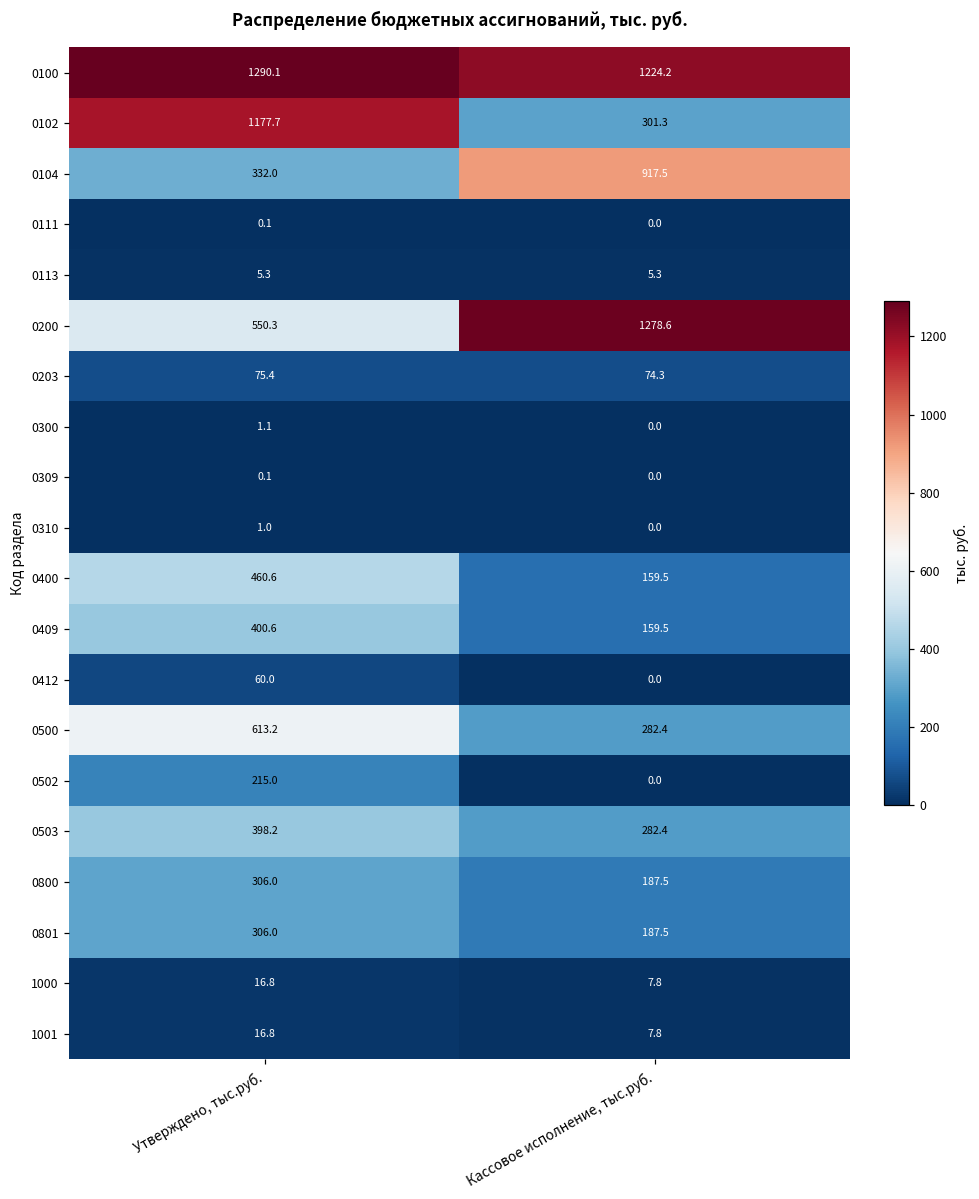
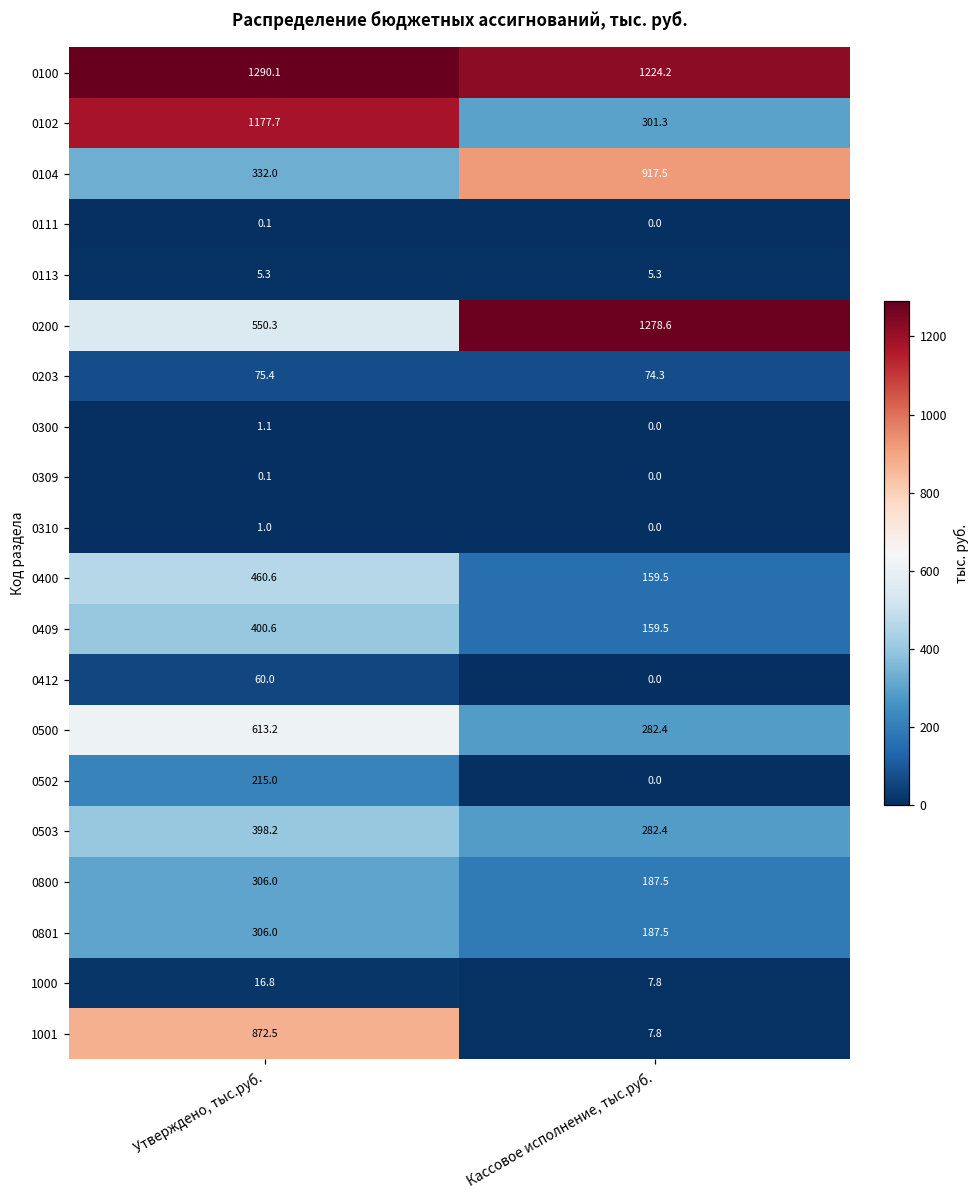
  {
    "0100": {
      "Утверждено, тыс.руб.": 1290.1,
      "Кассовое исполнение, тыс.руб.": 1224.2
    },
    "0102": {
      "Утверждено, тыс.руб.": 1177.7,
      "Кассовое исполнение, тыс.руб.": 301.3
    },
    "0104": {
      "Утверждено, тыс.руб.": 332.0,
      "Кассовое исполнение, тыс.руб.": 917.5
    },
    "0111": {
      "Утверждено, тыс.руб.": 0.1,
      "Кассовое исполнение, тыс.руб.": 0.0
    },
    "0113": {
      "Утверждено, тыс.руб.": 5.3,
      "Кассовое исполнение, тыс.руб.": 5.3
    },
    "0200": {
      "Утверждено, тыс.руб.": 550.3,
      "Кассовое исполнение, тыс.руб.": 1278.6
    },
    "0203": {
      "Утверждено, тыс.руб.": 75.4,
      "Кассовое исполнение, тыс.руб.": 74.3
    },
    "0300": {
      "Утверждено, тыс.руб.": 1.1,
      "Кассовое исполнение, тыс.руб.": 0.0
    },
    "0309": {
      "Утверждено, тыс.руб.": 0.1,
      "Кассовое исполнение, тыс.руб.": 0.0
    },
    "0310": {
      "Утверждено, тыс.руб.": 1.0,
      "Кассовое исполнение, тыс.руб.": 0.0
    },
    "0400": {
      "Утверждено, тыс.руб.": 460.6,
      "Кассовое исполнение, тыс.руб.": 159.5
    },
    "0409": {
      "Утверждено, тыс.руб.": 400.6,
      "Кассовое исполнение, тыс.руб.": 159.5
    },
    "0412": {
      "Утверждено, тыс.руб.": 60.0,
      "Кассовое исполнение, тыс.руб.": 0.0
    },
    "0500": {
      "Утверждено, тыс.руб.": 613.2,
      "Кассовое исполнение, тыс.руб.": 282.4
    },
    "0502": {
      "Утверждено, тыс.руб.": 215.0,
      "Кассовое исполнение, тыс.руб.": 0.0
    },
    "0503": {
      "Утверждено, тыс.руб.": 398.2,
      "Кассовое исполнение, тыс.руб.": 282.4
    },
    "0800": {
      "Утверждено, тыс.руб.": 306.0,
      "Кассовое исполнение, тыс.руб.": 187.5
    },
    "0801": {
      "Утверждено, тыс.руб.": 306.0,
      "Кассовое исполнение, тыс.руб.": 187.5
    },
    "1000": {
      "Утверждено, тыс.руб.": 16.8,
      "Кассовое исполнение, тыс.руб.": 7.8
    },
    "1001": {
-     "Утверждено, тыс.руб.": 16.8,
+     "Утверждено, тыс.руб.": 872.5,
      "Кассовое исполнение, тыс.руб.": 7.8
    }
  }
